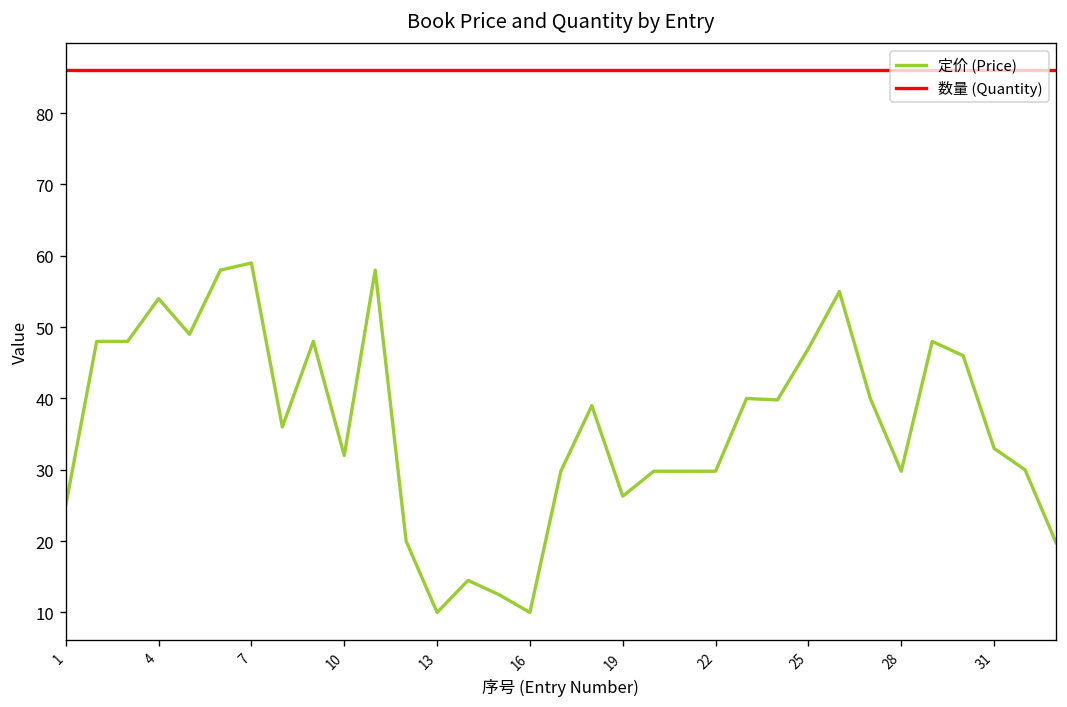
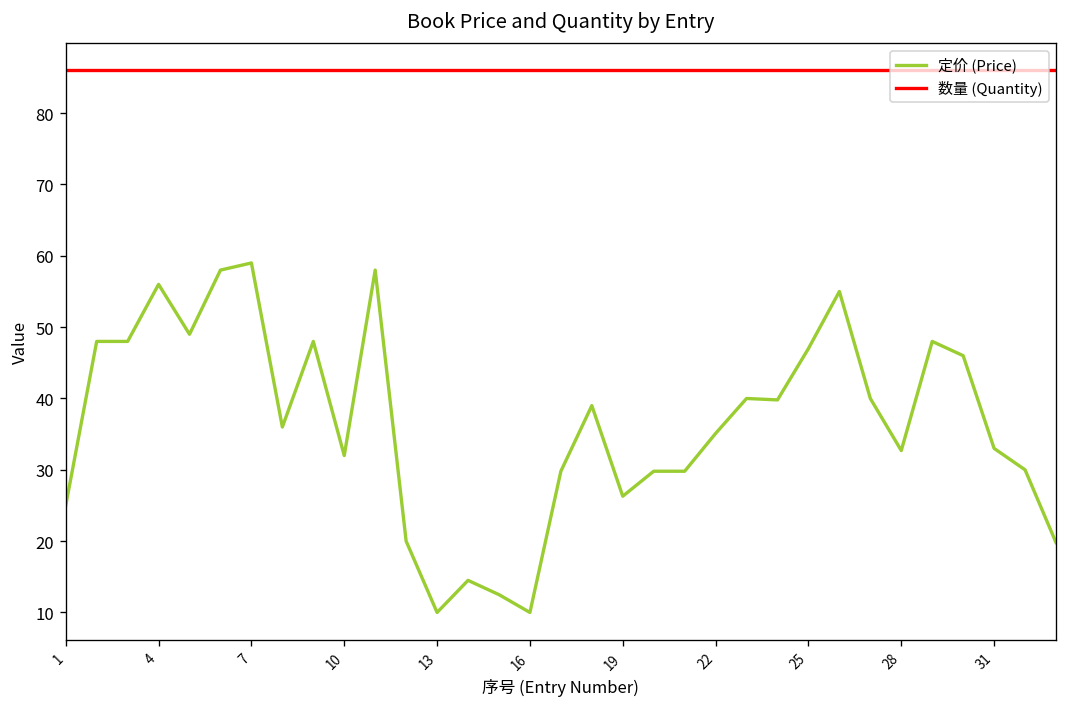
  {
    "定价 (Price)": {
      "1": 25,
-     "4": 54,
+     "4": 56,
      "7": 59,
      "10": 32,
      "13": 10,
      "16": 10,
      "19": 26,
-     "22": 30,
+     "22": 35,
      "25": 47,
-     "28": 30,
+     "28": 33,
      "31": 33
    },
    "数量 (Quantity)": {
      "1": 86,
      "4": 86,
      "7": 86,
      "10": 86,
      "13": 86,
      "16": 86,
      "19": 86,
      "22": 86,
      "25": 86
    }
  }
